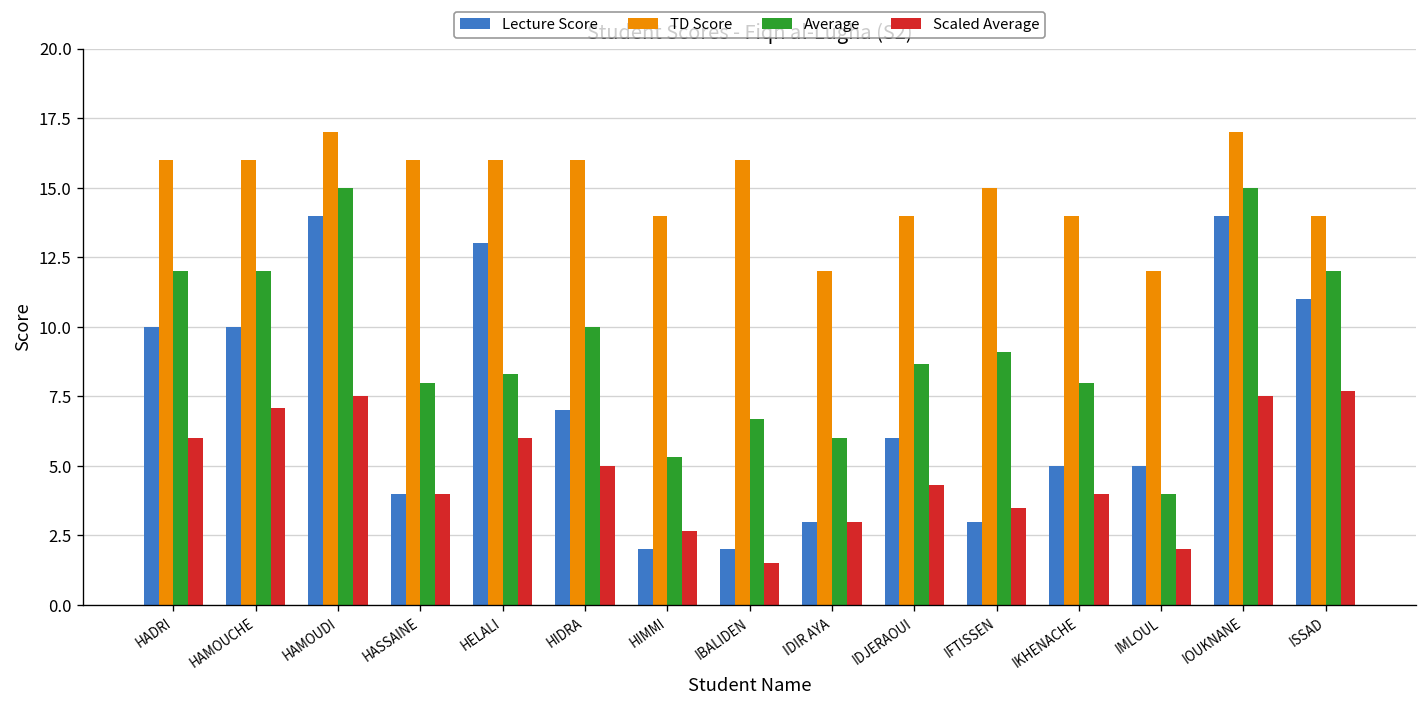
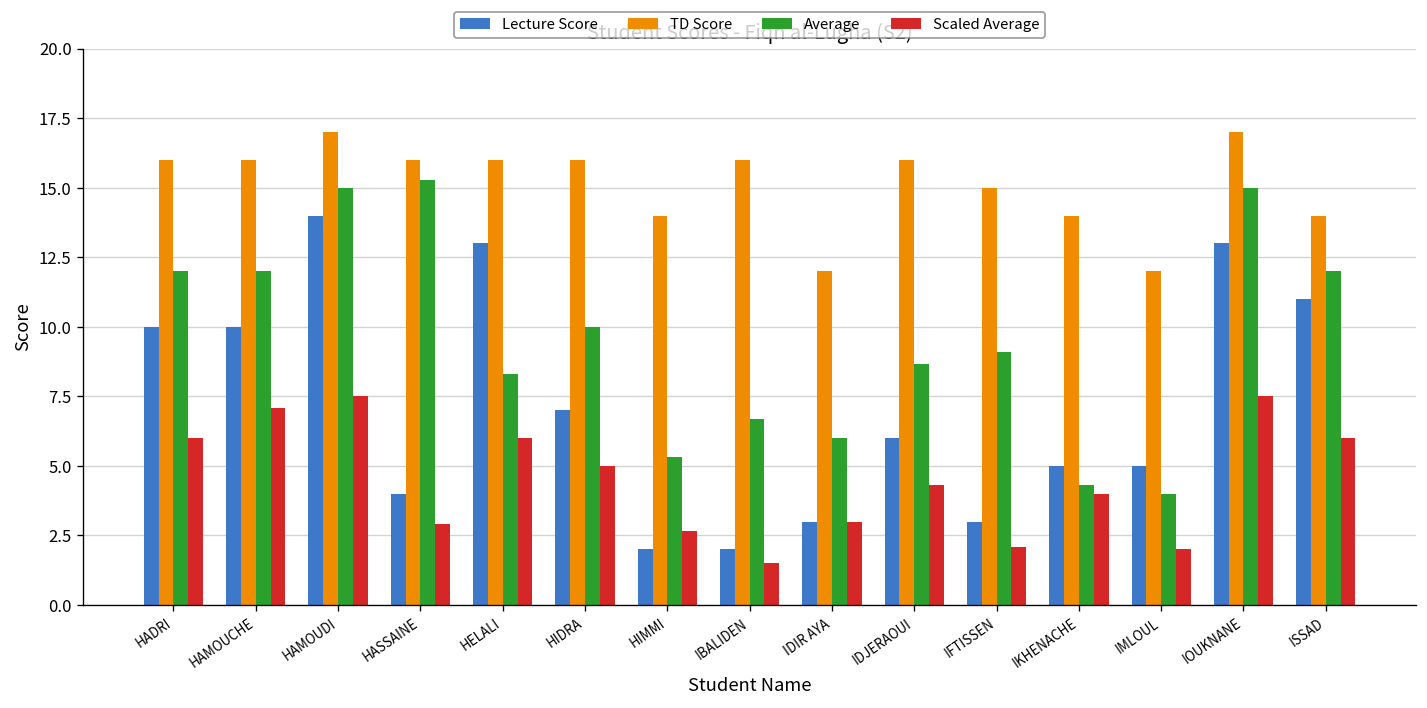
  {
    "Lecture Score": {
      "HADRI": 10,
      "HAMOUCHE": 10,
      "HAMOUDI": 14,
      "HASSAINE": 4,
      "HELALI": 13,
      "HIDRA": 7,
      "HIMMI": 2,
      "IBALIDEN": 2,
      "IDIR AYA": 3,
      "IDJERAOUI": 6,
      "IFTISSEN": 3,
      "IKHENACHE": 5,
      "IMLOUL": 5,
-     "IOUKNANE": 14,
+     "IOUKNANE": 13,
      "ISSAD": 11
    },
    "TD Score": {
      "HADRI": 16,
      "HAMOUCHE": 16,
      "HAMOUDI": 17,
      "HASSAINE": 16,
      "HELALI": 16,
      "HIDRA": 16,
      "HIMMI": 14,
      "IBALIDEN": 16,
      "IDIR AYA": 12,
-     "IDJERAOUI": 14,
+     "IDJERAOUI": 16,
      "IFTISSEN": 15,
      "IKHENACHE": 14,
      "IMLOUL": 12,
      "IOUKNANE": 17,
      "ISSAD": 14
    },
    "Average": {
      "HADRI": 12.0,
      "HAMOUCHE": 12.0,
      "HAMOUDI": 15.0,
-     "HASSAINE": 8.0,
+     "HASSAINE": 15.3,
      "HELALI": 8.3,
      "HIDRA": 10.0,
      "HIMMI": 5.3,
      "IBALIDEN": 6.7,
      "IDIR AYA": 6.0,
      "IDJERAOUI": 8.7,
      "IFTISSEN": 9.1,
-     "IKHENACHE": 8.0,
+     "IKHENACHE": 4.3,
      "IMLOUL": 4.0,
      "IOUKNANE": 15.0,
      "ISSAD": 12.0
    },
    "Scaled Average": {
      "HADRI": 6.0,
      "HAMOUCHE": 7.1,
      "HAMOUDI": 7.5,
-     "HASSAINE": 4.0,
+     "HASSAINE": 2.9,
      "HELALI": 6.0,
      "HIDRA": 5.0,
      "HIMMI": 2.7,
      "IBALIDEN": 1.5,
      "IDIR AYA": 3.0,
      "IDJERAOUI": 4.3,
-     "IFTISSEN": 3.5,
+     "IFTISSEN": 2.1,
      "IKHENACHE": 4.0,
      "IMLOUL": 2.0,
      "IOUKNANE": 7.5,
-     "ISSAD": 7.7
+     "ISSAD": 6.0
    }
  }
